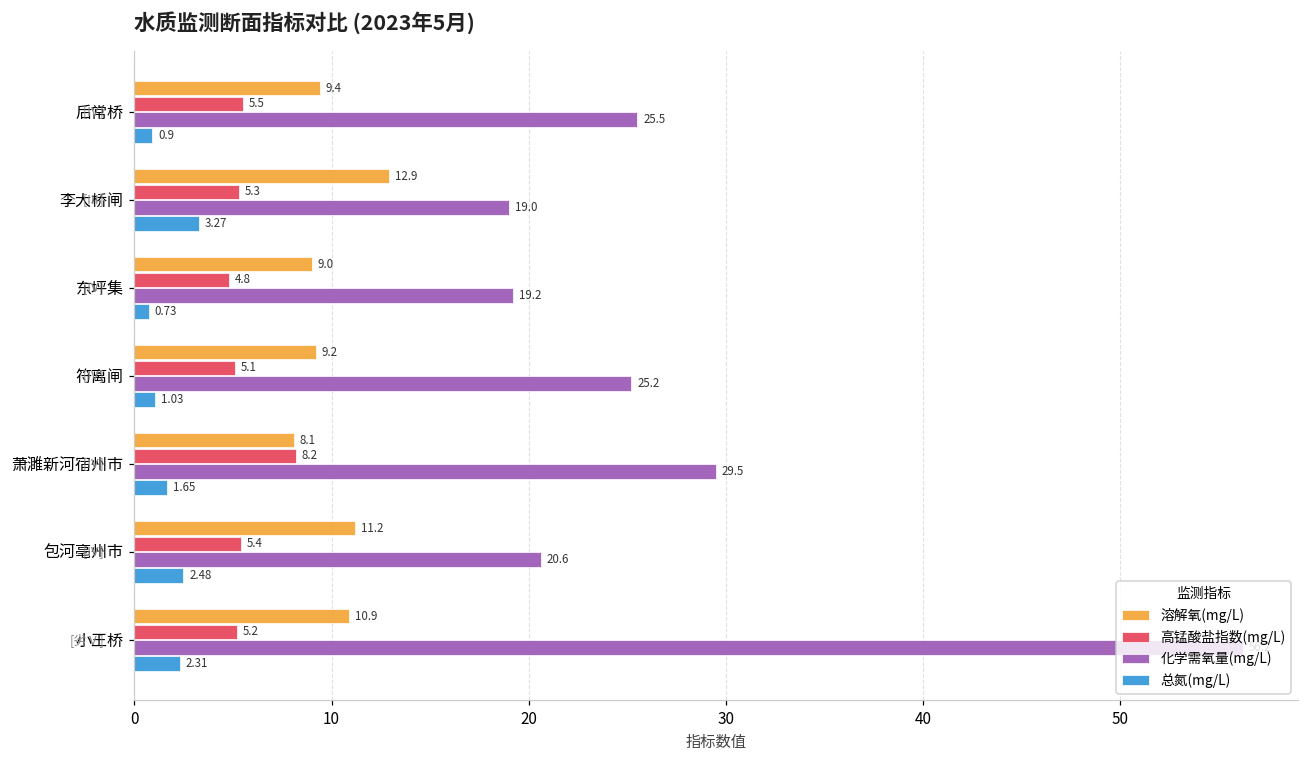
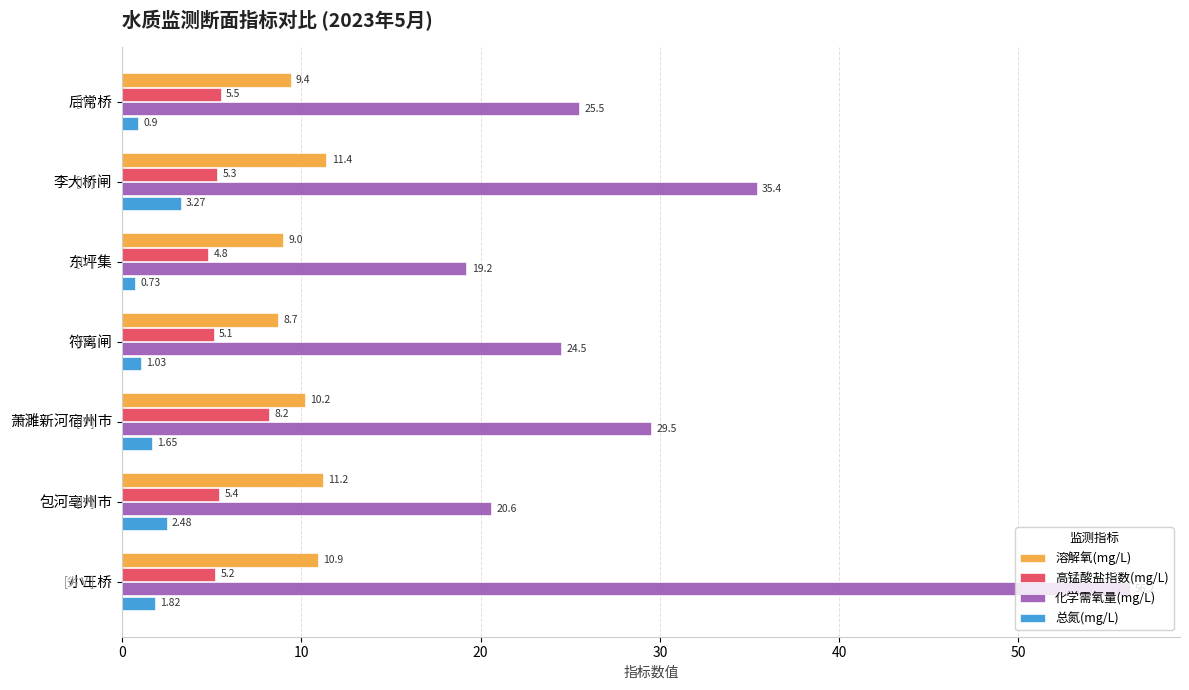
  {
    "溶解氧(mg/L)": {
      "后常桥": 9.4,
-     "李大桥闸": 12.9,
+     "李大桥闸": 11.4,
      "东坪集": 9.0,
-     "符离闸": 9.2,
-     "萧濉新河宿州市": 8.1,
+     "符离闸": 8.7,
+     "萧濉新河宿州市": 10.2,
      "包河亳州市": 11.2,
      "小王桥": 10.9
    },
    "高锰酸盐指数(mg/L)": {
      "后常桥": 5.5,
      "李大桥闸": 5.3,
      "东坪集": 4.8,
      "符离闸": 5.1,
      "萧濉新河宿州市": 8.2,
      "包河亳州市": 5.4,
      "小王桥": 5.2
    },
    "化学需氧量(mg/L)": {
      "后常桥": 25.5,
-     "李大桥闸": 19.0,
+     "李大桥闸": 35.4,
      "东坪集": 19.2,
-     "符离闸": 25.2,
+     "符离闸": 24.5,
      "萧濉新河宿州市": 29.5,
      "包河亳州市": 20.6
    },
    "总氮(mg/L)": {
      "后常桥": 0.9,
      "李大桥闸": 3.27,
      "东坪集": 0.73,
      "符离闸": 1.03,
      "萧濉新河宿州市": 1.65,
      "包河亳州市": 2.48,
-     "小王桥": 2.31
+     "小王桥": 1.82
    }
  }
